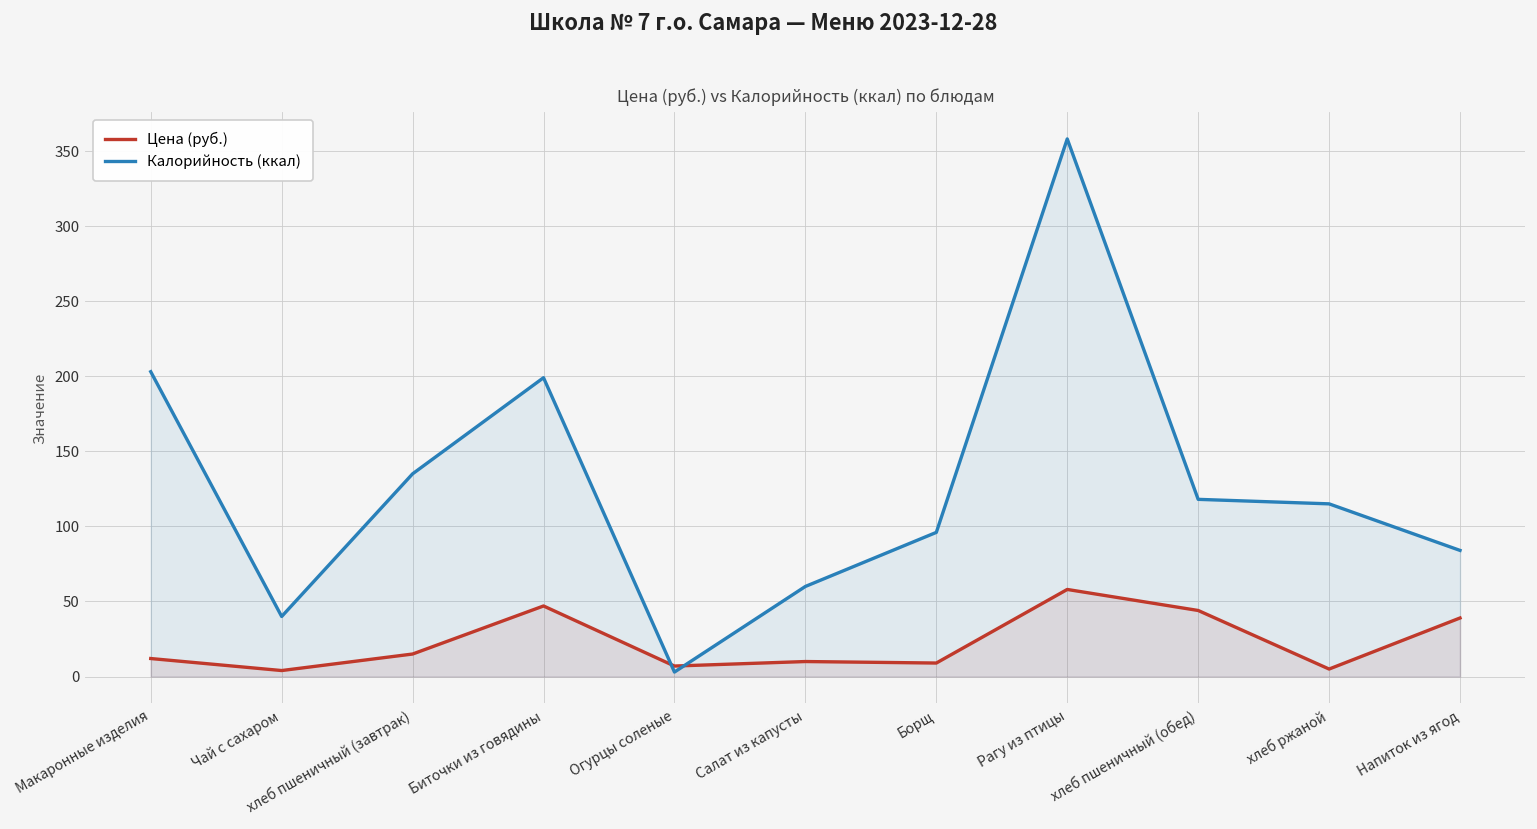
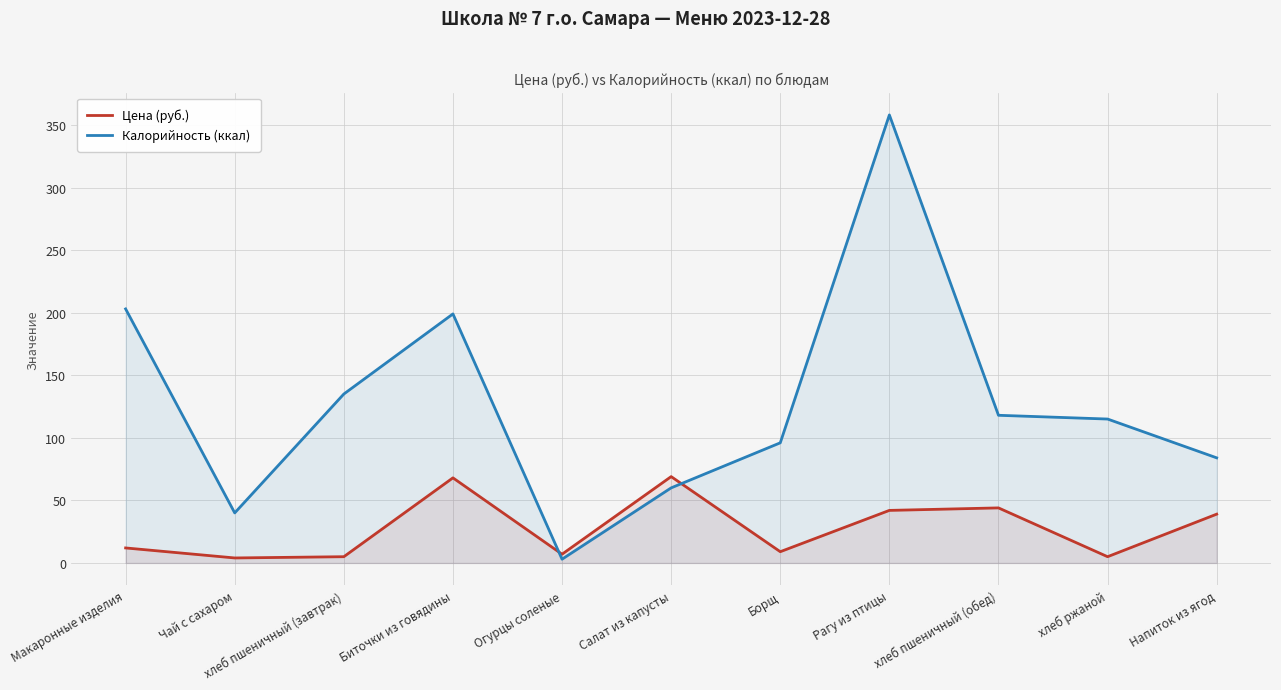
  {
    "Цена (руб.)": {
      "Макаронные изделия": 12,
      "Чай с сахаром": 4,
-     "хлеб пшеничный (завтрак)": 15,
-     "Биточки из говядины": 47,
+     "хлеб пшеничный (завтрак)": 5,
+     "Биточки из говядины": 68,
      "Огурцы соленые": 7,
-     "Салат из капусты": 10,
+     "Салат из капусты": 69,
      "Борщ": 9,
-     "Рагу из птицы": 58,
+     "Рагу из птицы": 42,
      "хлеб пшеничный (обед)": 44,
      "хлеб ржаной": 5,
      "Напиток из ягод": 39
    },
    "Калорийность (ккал)": {
      "Макаронные изделия": 203,
      "Чай с сахаром": 40,
      "хлеб пшеничный (завтрак)": 135,
      "Биточки из говядины": 199,
      "Огурцы соленые": 3,
      "Салат из капусты": 60,
      "Борщ": 96,
      "Рагу из птицы": 358,
      "хлеб пшеничный (обед)": 118,
      "хлеб ржаной": 115,
      "Напиток из ягод": 84
    }
  }
